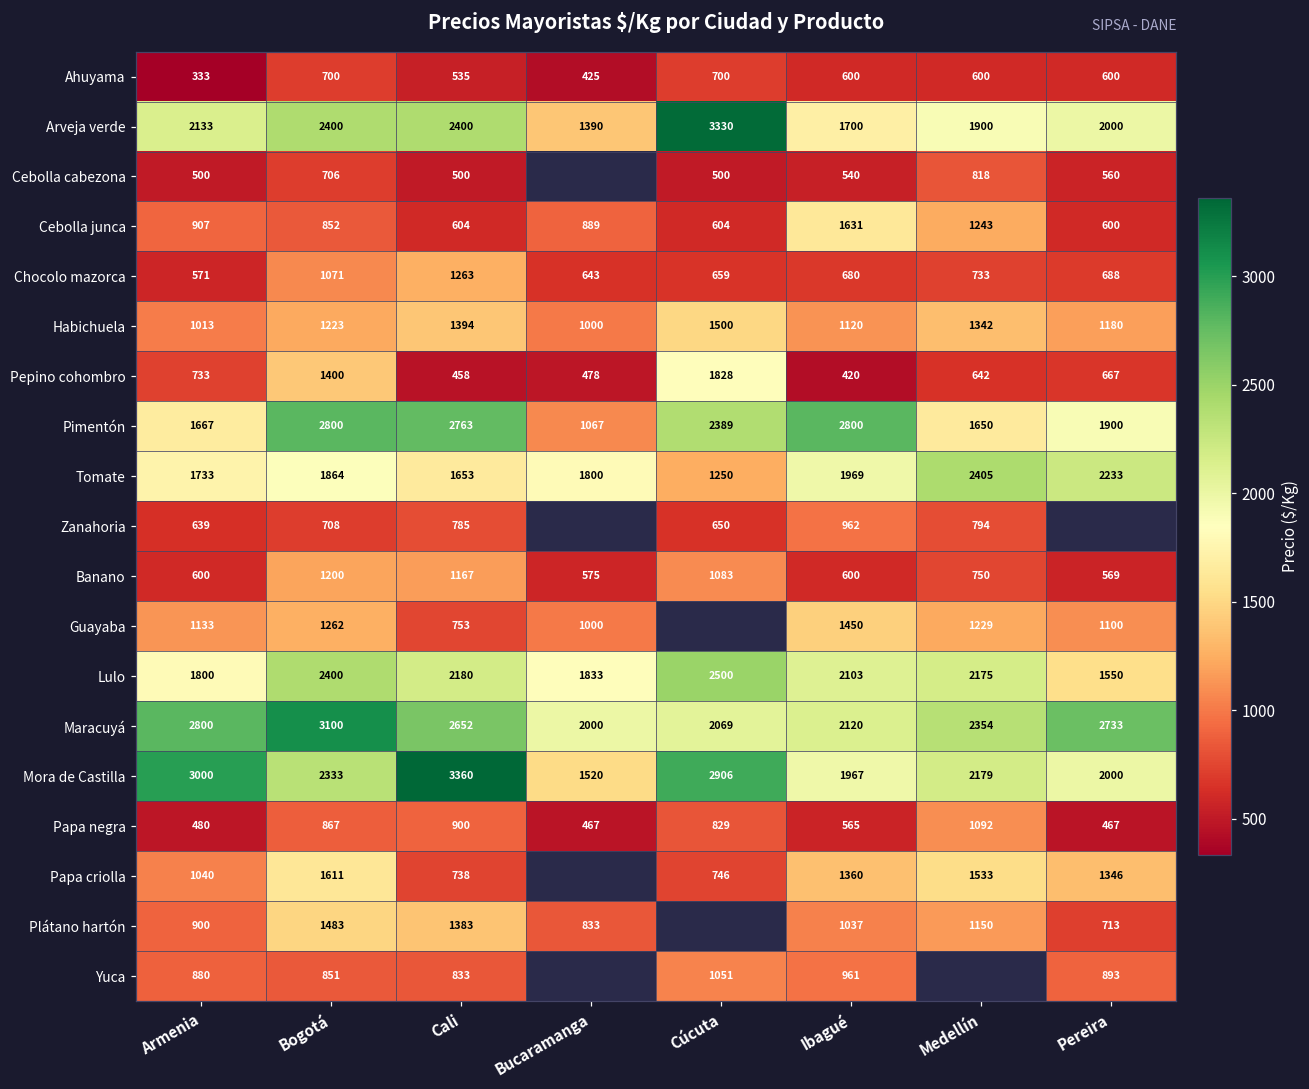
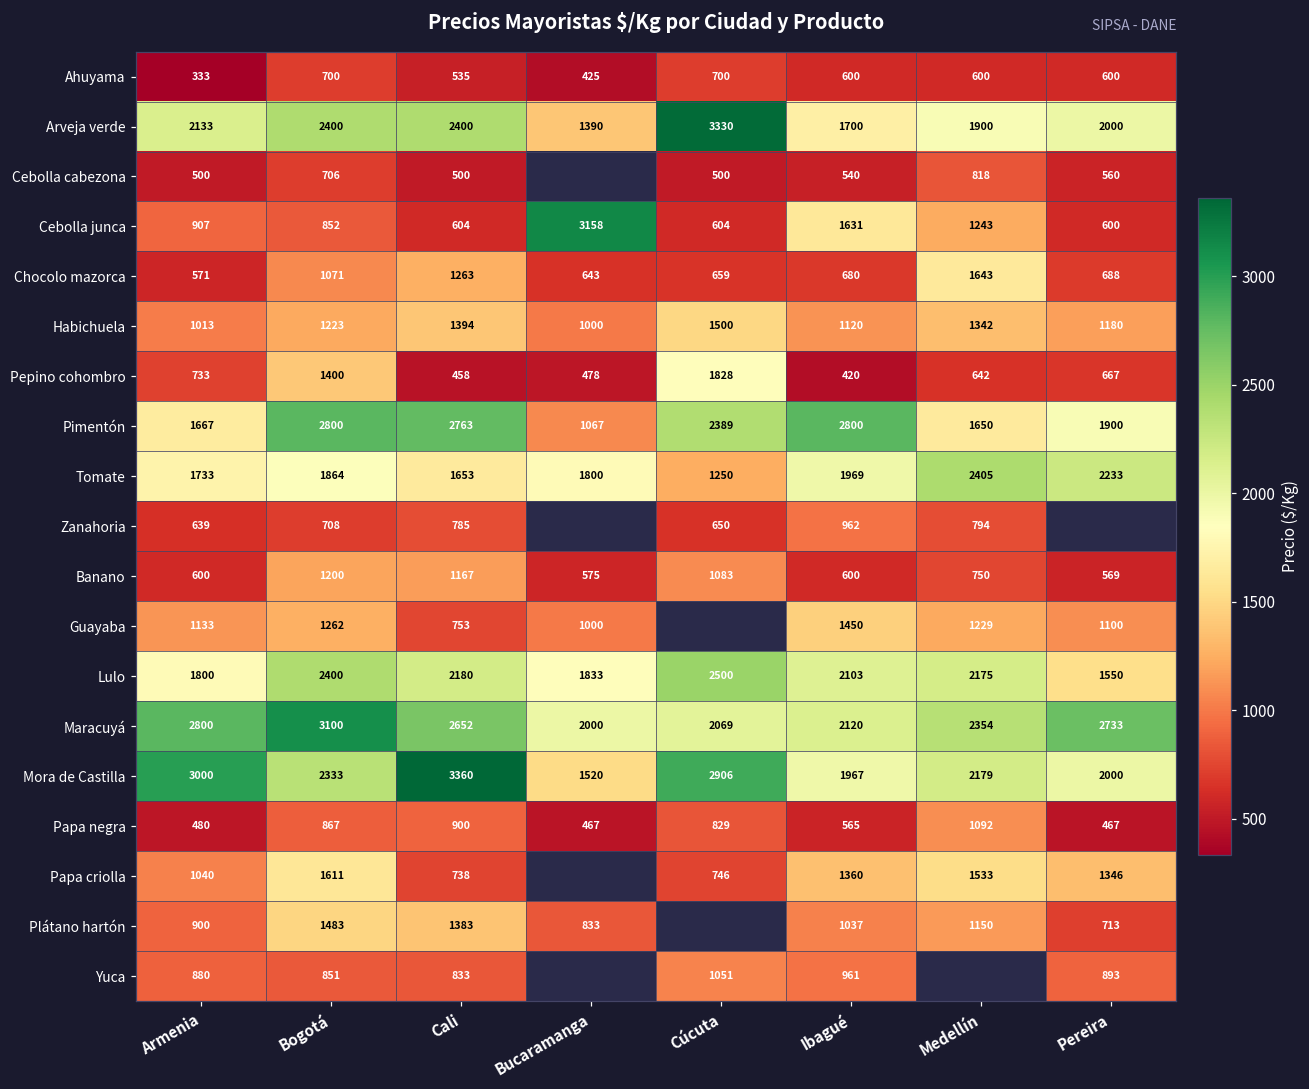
  {
    "Ahuyama": {
      "Armenia": 333,
      "Bogotá": 700,
      "Cali": 535,
      "Bucaramanga": 425,
      "Cúcuta": 700,
      "Ibagué": 600,
      "Medellín": 600,
      "Pereira": 600
    },
    "Arveja verde": {
      "Armenia": 2133,
      "Bogotá": 2400,
      "Cali": 2400,
      "Bucaramanga": 1390,
      "Cúcuta": 3330,
      "Ibagué": 1700,
      "Medellín": 1900,
      "Pereira": 2000
    },
    "Cebolla cabezona": {
      "Armenia": 500,
      "Bogotá": 706,
      "Cali": 500,
      "Cúcuta": 500,
      "Ibagué": 540,
      "Medellín": 818,
      "Pereira": 560
    },
    "Cebolla junca": {
      "Armenia": 907,
      "Bogotá": 852,
      "Cali": 604,
-     "Bucaramanga": 889,
+     "Bucaramanga": 3158,
      "Cúcuta": 604,
      "Ibagué": 1631,
      "Medellín": 1243,
      "Pereira": 600
    },
    "Chocolo mazorca": {
      "Armenia": 571,
      "Bogotá": 1071,
      "Cali": 1263,
      "Bucaramanga": 643,
      "Cúcuta": 659,
      "Ibagué": 680,
-     "Medellín": 733,
+     "Medellín": 1643,
      "Pereira": 688
    },
    "Habichuela": {
      "Armenia": 1013,
      "Bogotá": 1223,
      "Cali": 1394,
      "Bucaramanga": 1000,
      "Cúcuta": 1500,
      "Ibagué": 1120,
      "Medellín": 1342,
      "Pereira": 1180
    },
    "Pepino cohombro": {
      "Armenia": 733,
      "Bogotá": 1400,
      "Cali": 458,
      "Bucaramanga": 478,
      "Cúcuta": 1828,
      "Ibagué": 420,
      "Medellín": 642,
      "Pereira": 667
    },
    "Pimentón": {
      "Armenia": 1667,
      "Bogotá": 2800,
      "Cali": 2763,
      "Bucaramanga": 1067,
      "Cúcuta": 2389,
      "Ibagué": 2800,
      "Medellín": 1650,
      "Pereira": 1900
    },
    "Tomate": {
      "Armenia": 1733,
      "Bogotá": 1864,
      "Cali": 1653,
      "Bucaramanga": 1800,
      "Cúcuta": 1250,
      "Ibagué": 1969,
      "Medellín": 2405,
      "Pereira": 2233
    },
    "Zanahoria": {
      "Armenia": 639,
      "Bogotá": 708,
      "Cali": 785,
      "Cúcuta": 650,
      "Ibagué": 962,
      "Medellín": 794
    },
    "Banano": {
      "Armenia": 600,
      "Bogotá": 1200,
      "Cali": 1167,
      "Bucaramanga": 575,
      "Cúcuta": 1083,
      "Ibagué": 600,
      "Medellín": 750,
      "Pereira": 569
    },
    "Guayaba": {
      "Armenia": 1133,
      "Bogotá": 1262,
      "Cali": 753,
      "Bucaramanga": 1000,
      "Ibagué": 1450,
      "Medellín": 1229,
      "Pereira": 1100
    },
    "Lulo": {
      "Armenia": 1800,
      "Bogotá": 2400,
      "Cali": 2180,
      "Bucaramanga": 1833,
      "Cúcuta": 2500,
      "Ibagué": 2103,
      "Medellín": 2175,
      "Pereira": 1550
    },
    "Maracuyá": {
      "Armenia": 2800,
      "Bogotá": 3100,
      "Cali": 2652,
      "Bucaramanga": 2000,
      "Cúcuta": 2069,
      "Ibagué": 2120,
      "Medellín": 2354,
      "Pereira": 2733
    },
    "Mora de Castilla": {
      "Armenia": 3000,
      "Bogotá": 2333,
      "Cali": 3360,
      "Bucaramanga": 1520,
      "Cúcuta": 2906,
      "Ibagué": 1967,
      "Medellín": 2179,
      "Pereira": 2000
    },
    "Papa negra": {
      "Armenia": 480,
      "Bogotá": 867,
      "Cali": 900,
      "Bucaramanga": 467,
      "Cúcuta": 829,
      "Ibagué": 565,
      "Medellín": 1092,
      "Pereira": 467
    },
    "Papa criolla": {
      "Armenia": 1040,
      "Bogotá": 1611,
      "Cali": 738,
      "Cúcuta": 746,
      "Ibagué": 1360,
      "Medellín": 1533,
      "Pereira": 1346
    },
    "Plátano hartón": {
      "Armenia": 900,
      "Bogotá": 1483,
      "Cali": 1383,
      "Bucaramanga": 833,
      "Ibagué": 1037,
      "Medellín": 1150,
      "Pereira": 713
    },
    "Yuca": {
      "Armenia": 880,
      "Bogotá": 851,
      "Cali": 833,
      "Cúcuta": 1051,
      "Ibagué": 961,
      "Pereira": 893
    }
  }
